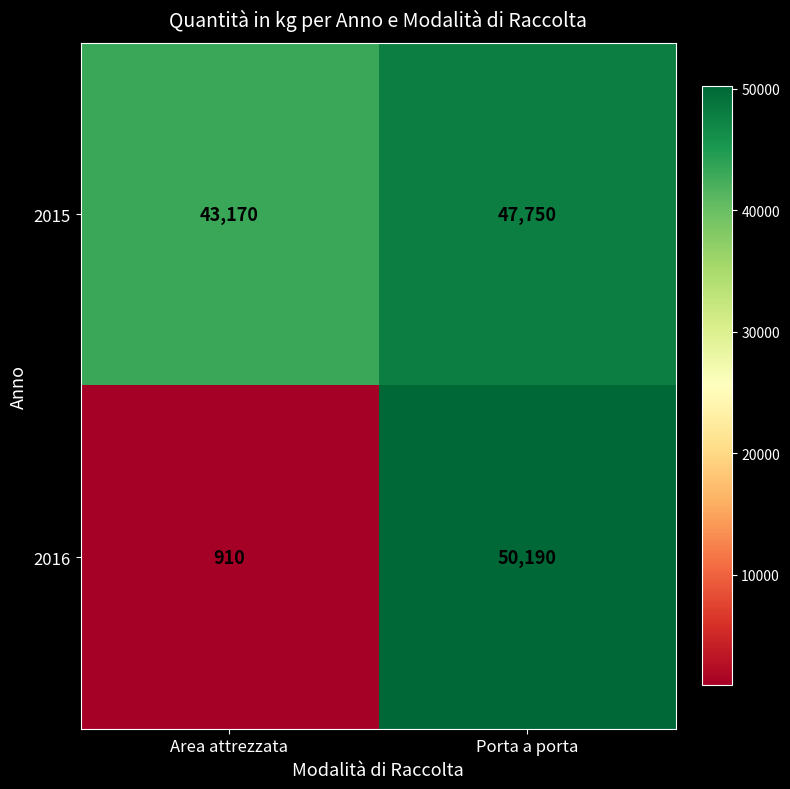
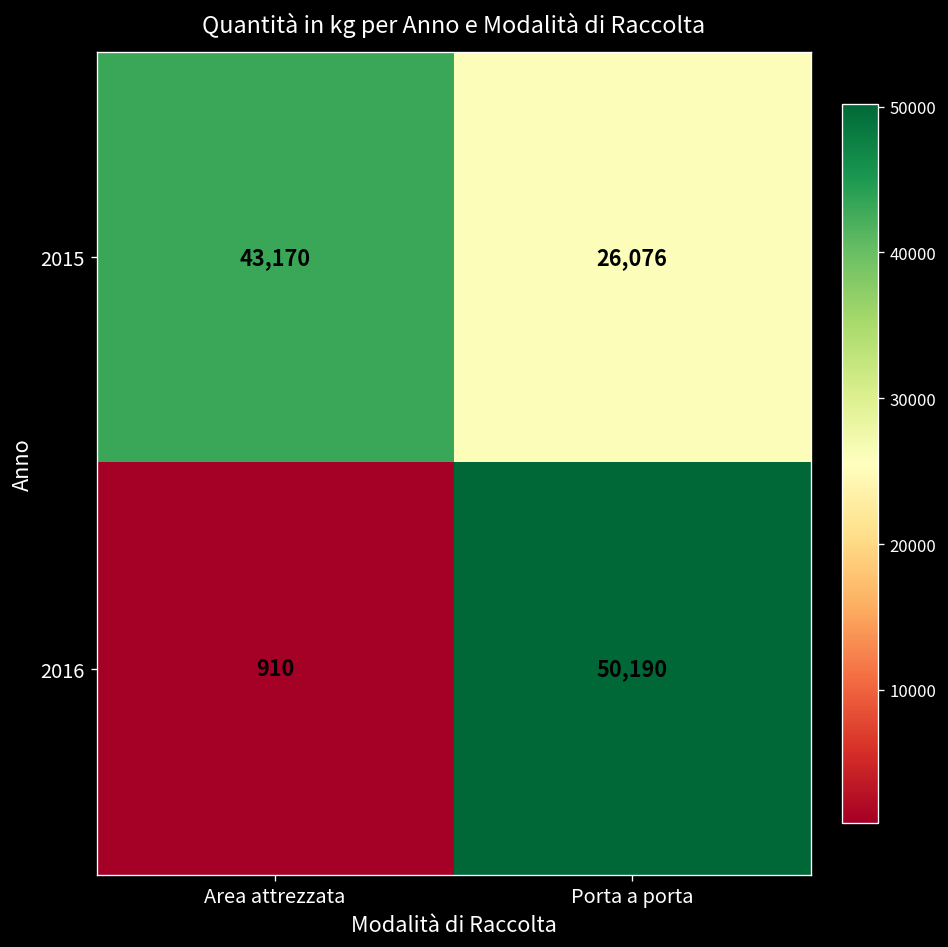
  {
    "2015": {
      "Area attrezzata": "43,170",
-     "Porta a porta": "47,750"
+     "Porta a porta": "26,076"
    },
    "2016": {
      "Area attrezzata": "910",
      "Porta a porta": "50,190"
    }
  }
